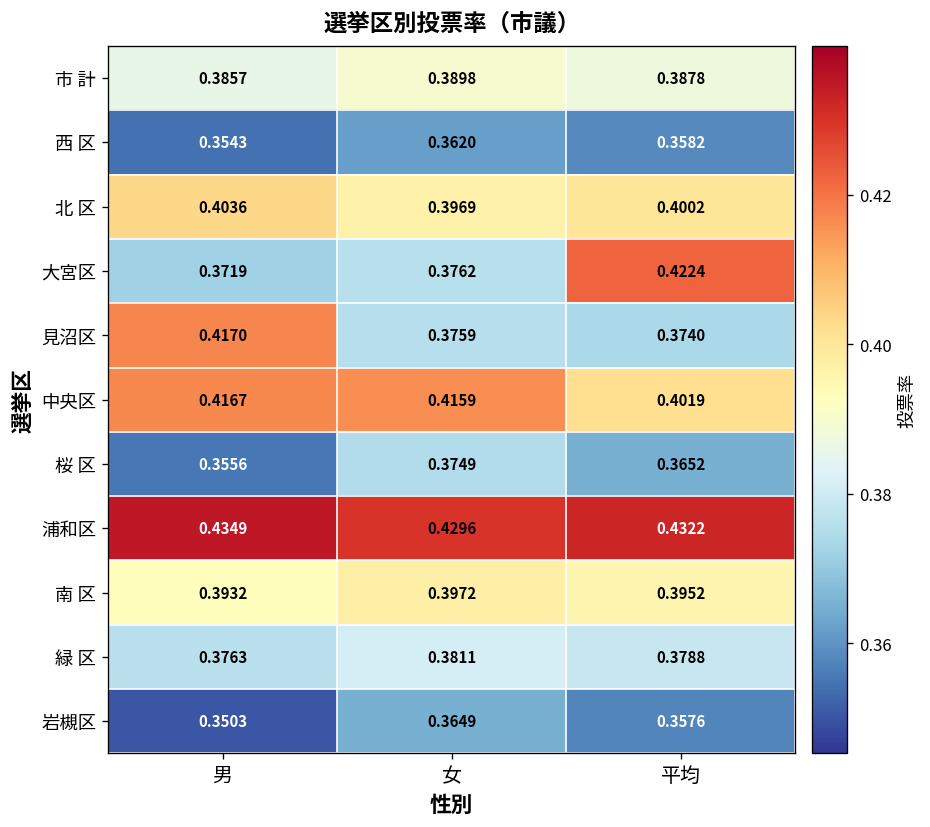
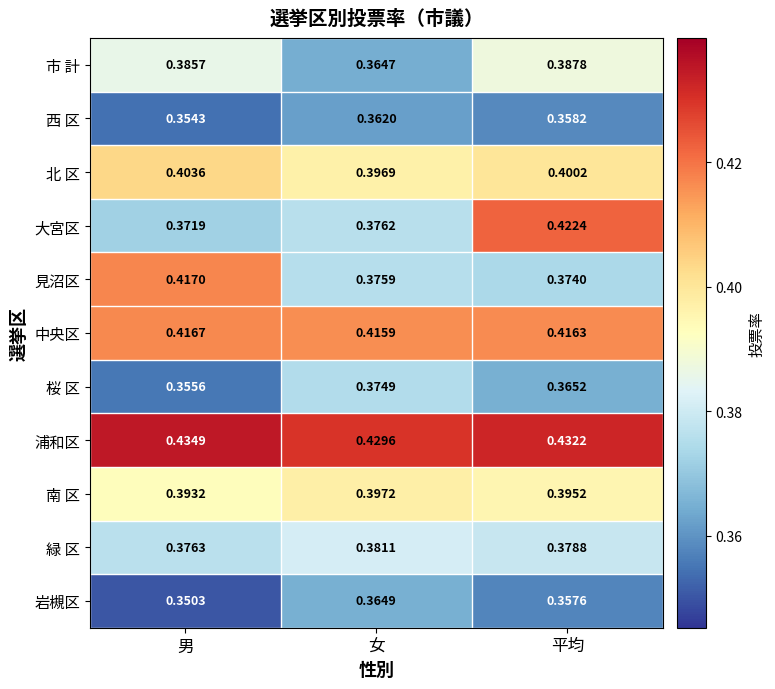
  {
    "市 計": {
      "男": 0.3857,
-     "女": 0.3898,
+     "女": 0.3647,
      "平均": 0.3878
    },
    "西 区": {
      "男": 0.3543,
      "女": 0.3620,
      "平均": 0.3582
    },
    "北 区": {
      "男": 0.4036,
      "女": 0.3969,
      "平均": 0.4002
    },
    "大宮区": {
      "男": 0.3719,
      "女": 0.3762,
      "平均": 0.4224
    },
    "見沼区": {
      "男": 0.4170,
      "女": 0.3759,
      "平均": 0.3740
    },
    "中央区": {
      "男": 0.4167,
      "女": 0.4159,
-     "平均": 0.4019
+     "平均": 0.4163
    },
    "桜 区": {
      "男": 0.3556,
      "女": 0.3749,
      "平均": 0.3652
    },
    "浦和区": {
      "男": 0.4349,
      "女": 0.4296,
      "平均": 0.4322
    },
    "南 区": {
      "男": 0.3932,
      "女": 0.3972,
      "平均": 0.3952
    },
    "緑 区": {
      "男": 0.3763,
      "女": 0.3811,
      "平均": 0.3788
    },
    "岩槻区": {
      "男": 0.3503,
      "女": 0.3649,
      "平均": 0.3576
    }
  }
